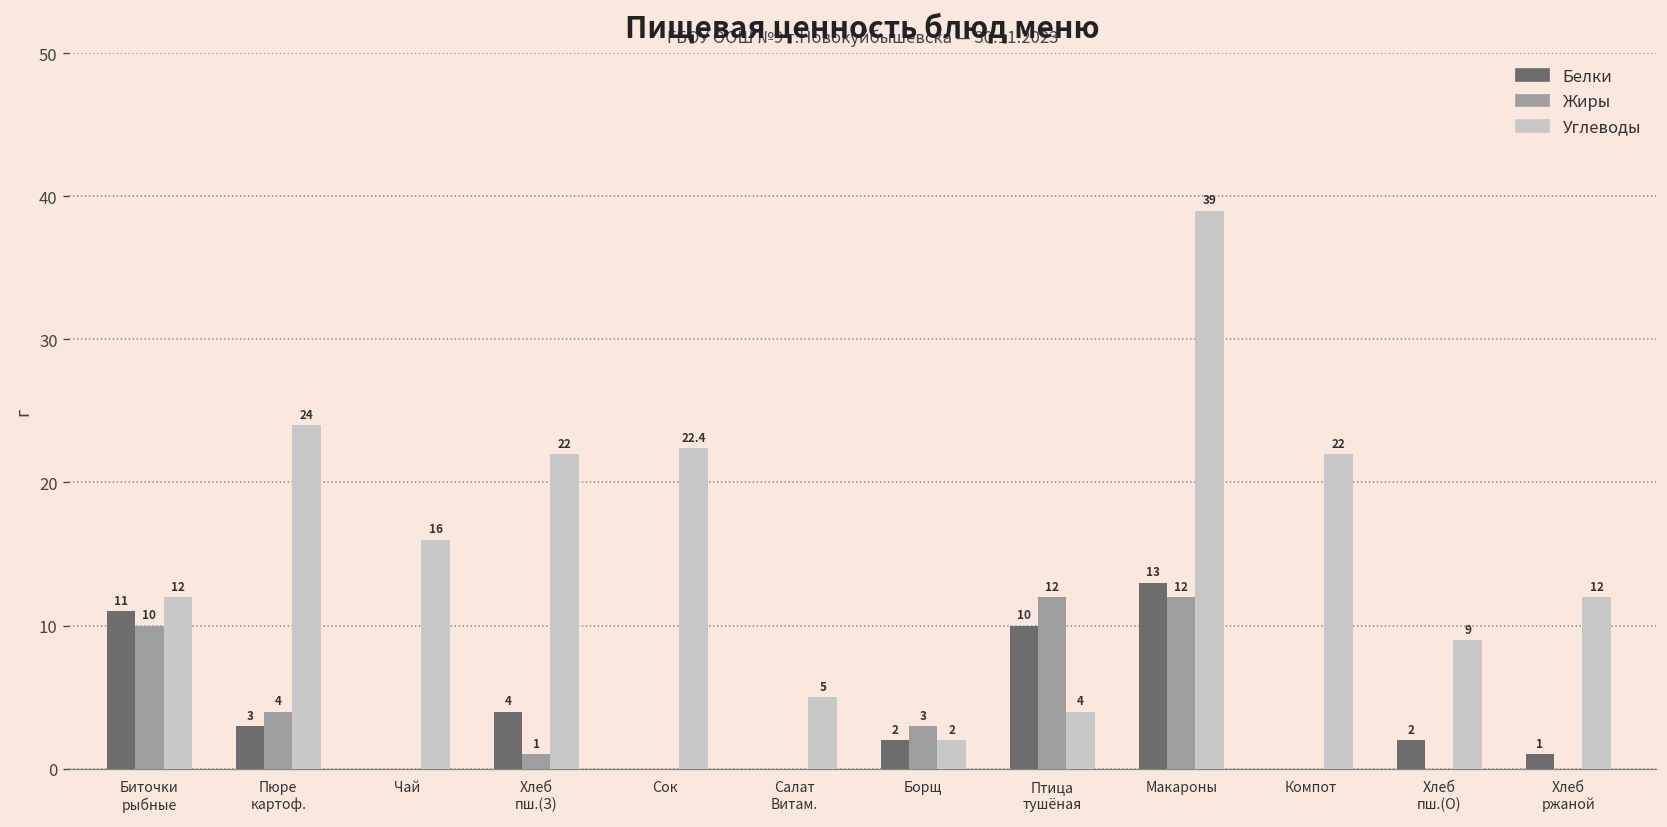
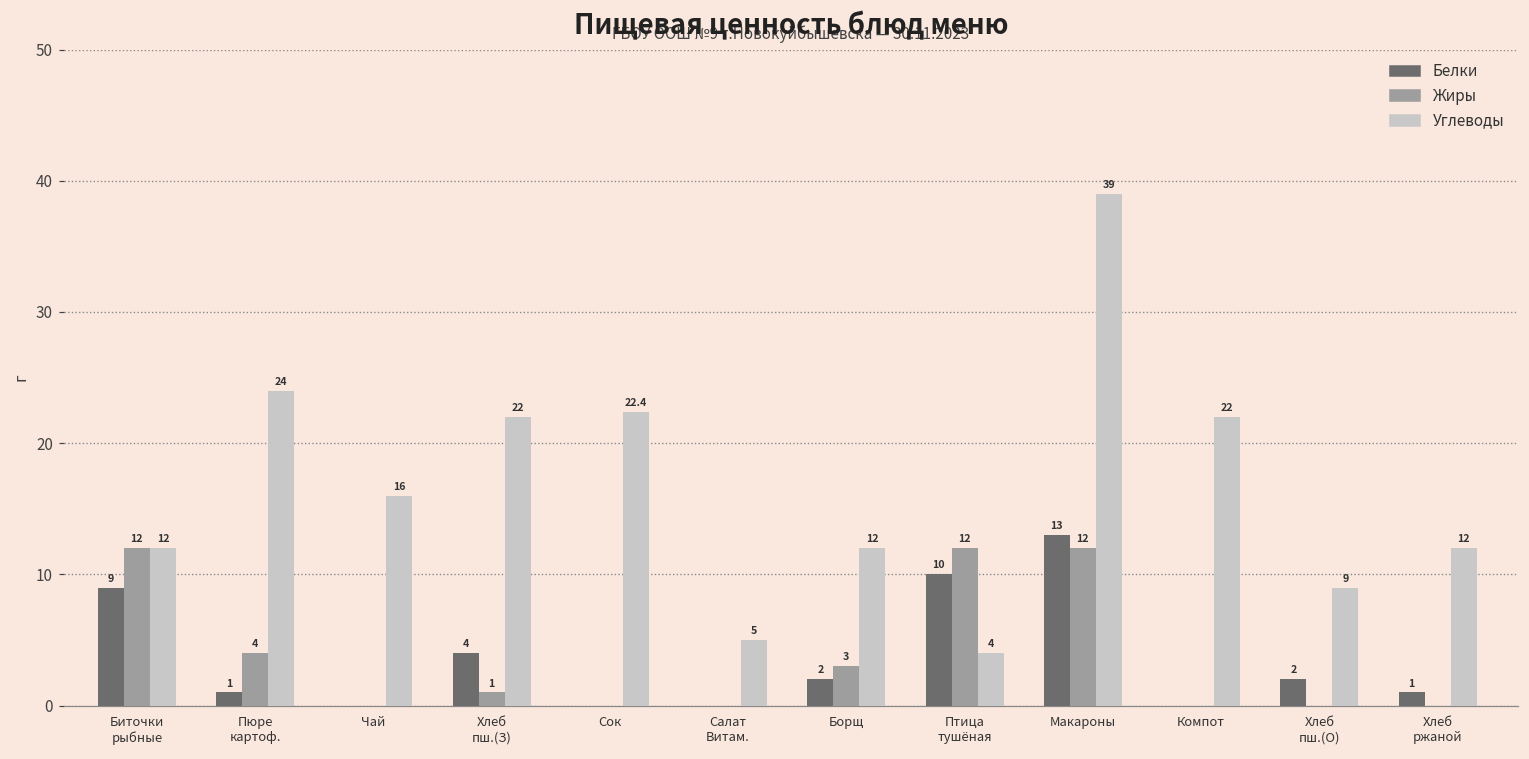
  {
    "Белки": {
-     "Биточки рыбные": 11,
-     "Пюре картоф.": 3,
+     "Биточки рыбные": 9,
+     "Пюре картоф.": 1,
      "Хлеб пш.(З)": 4,
      "Борщ": 2,
      "Птица тушёная": 10,
      "Макароны": 13,
      "Хлеб пш.(О)": 2,
      "Хлеб ржаной": 1
    },
    "Жиры": {
-     "Биточки рыбные": 10,
+     "Биточки рыбные": 12,
      "Пюре картоф.": 4,
      "Хлеб пш.(З)": 1,
      "Борщ": 3,
      "Птица тушёная": 12,
      "Макароны": 12
    },
    "Углеводы": {
      "Биточки рыбные": 12,
      "Пюре картоф.": 24,
      "Чай": 16,
      "Хлеб пш.(З)": 22,
      "Сок": 22.4,
      "Салат Витам.": 5,
-     "Борщ": 2,
+     "Борщ": 12,
      "Птица тушёная": 4,
      "Макароны": 39,
      "Компот": 22,
      "Хлеб пш.(О)": 9,
      "Хлеб ржаной": 12
    }
  }
